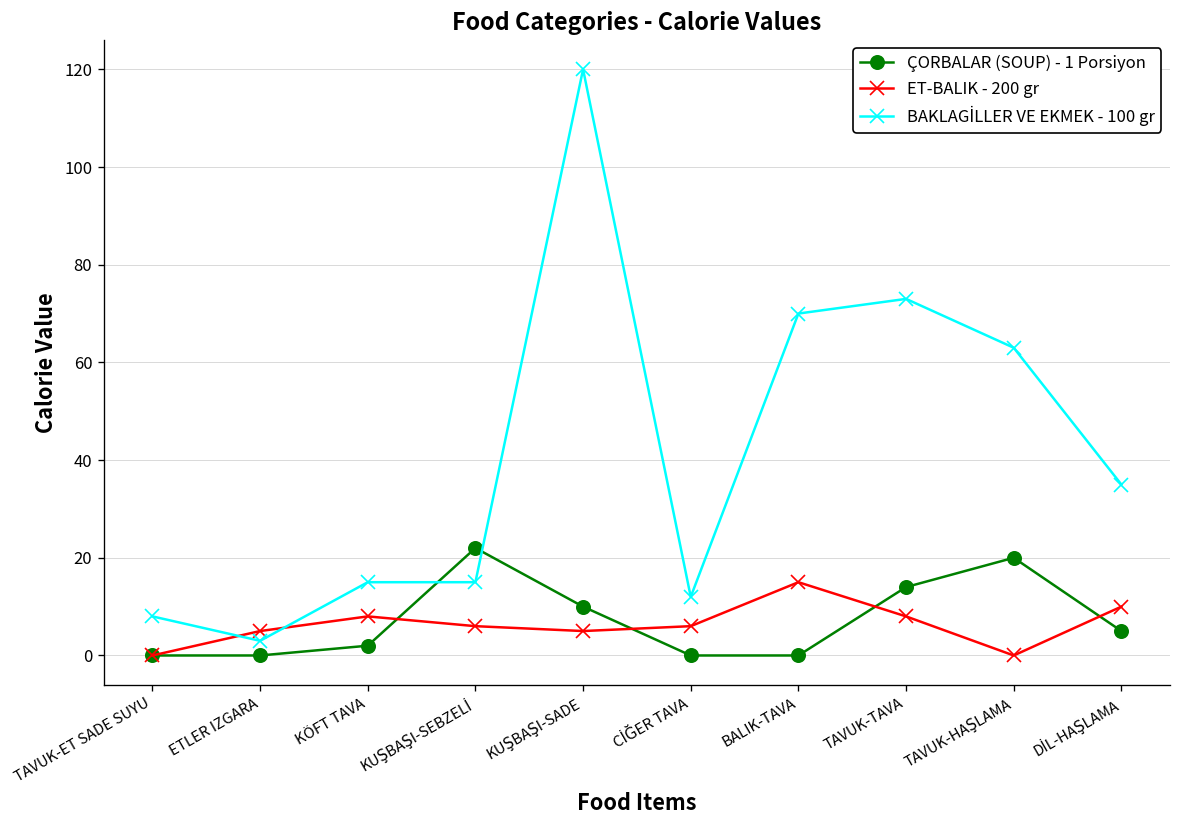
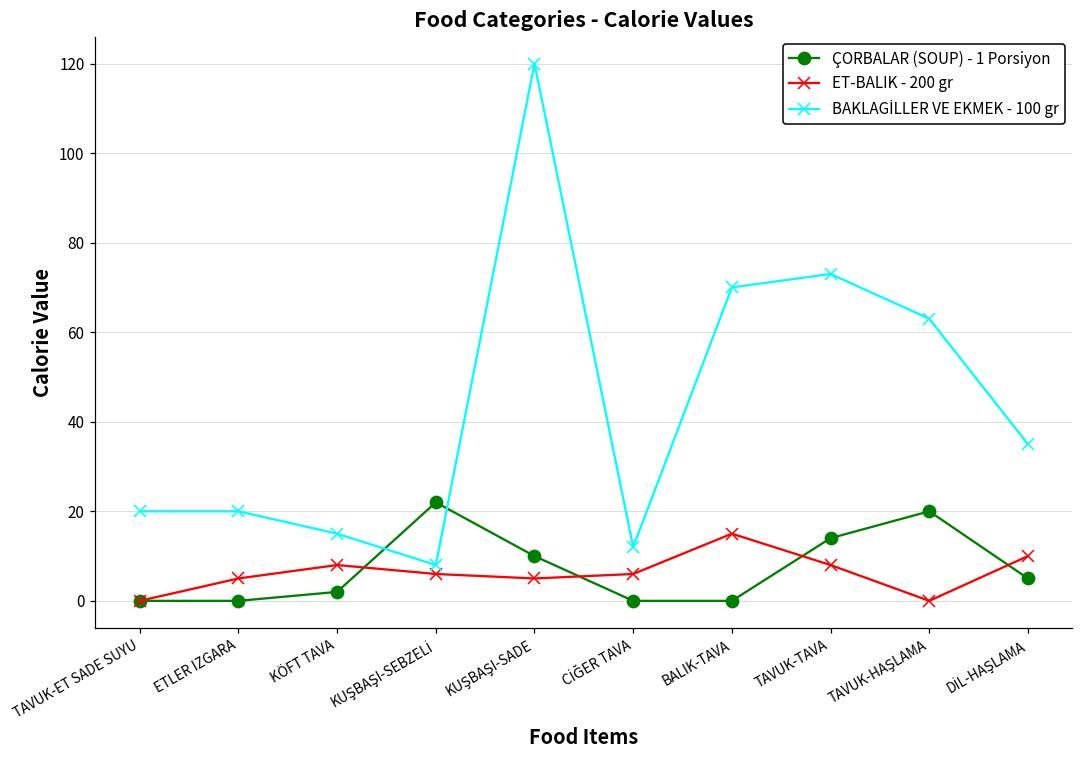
  {
    "ÇORBALAR (SOUP) - 1 Porsiyon": {
      "ETLER IZGARA": 0,
      "KÖFT TAVA": 2,
      "KUŞBAŞI-SEBZELİ": 22,
      "KUŞBAŞI-SADE": 10,
      "CİĞER TAVA": 0,
      "BALIK-TAVA": 0,
      "TAVUK-TAVA": 14,
      "TAVUK-HAŞLAMA": 20,
      "DİL-HAŞLAMA": 5
    },
    "ET-BALIK - 200 gr": {
      "ETLER IZGARA": 5,
      "KÖFT TAVA": 8,
      "KUŞBAŞI-SEBZELİ": 6,
      "KUŞBAŞI-SADE": 5,
      "CİĞER TAVA": 6,
      "BALIK-TAVA": 15,
      "TAVUK-TAVA": 8,
      "TAVUK-HAŞLAMA": 0,
      "DİL-HAŞLAMA": 10
    },
    "BAKLAGİLLER VE EKMEK - 100 gr": {
-     "TAVUK-ET SADE SUYU": 8,
-     "ETLER IZGARA": 3,
+     "TAVUK-ET SADE SUYU": 20,
+     "ETLER IZGARA": 20,
      "KÖFT TAVA": 15,
-     "KUŞBAŞI-SEBZELİ": 15,
+     "KUŞBAŞI-SEBZELİ": 8,
      "KUŞBAŞI-SADE": 120,
      "CİĞER TAVA": 12,
      "BALIK-TAVA": 70,
      "TAVUK-TAVA": 73,
      "TAVUK-HAŞLAMA": 63,
      "DİL-HAŞLAMA": 35
    }
  }
